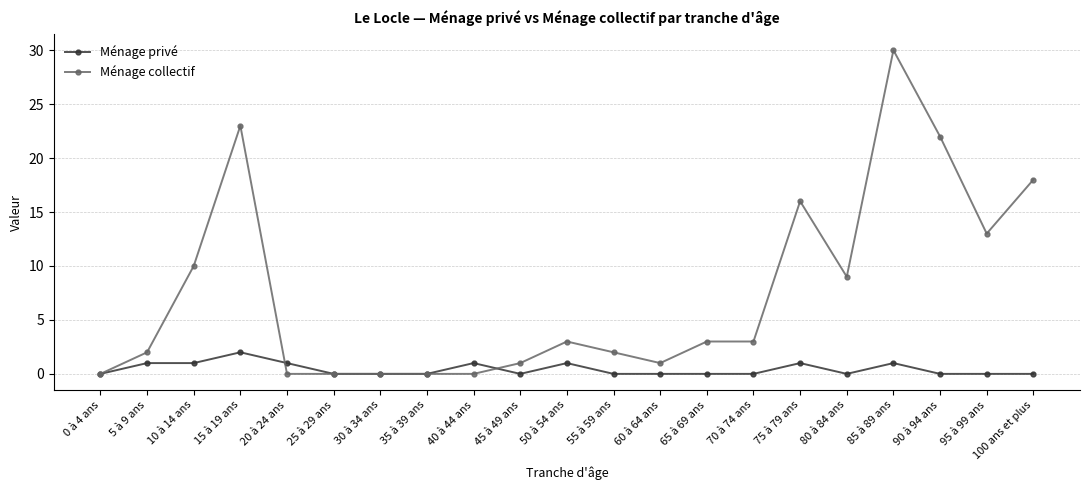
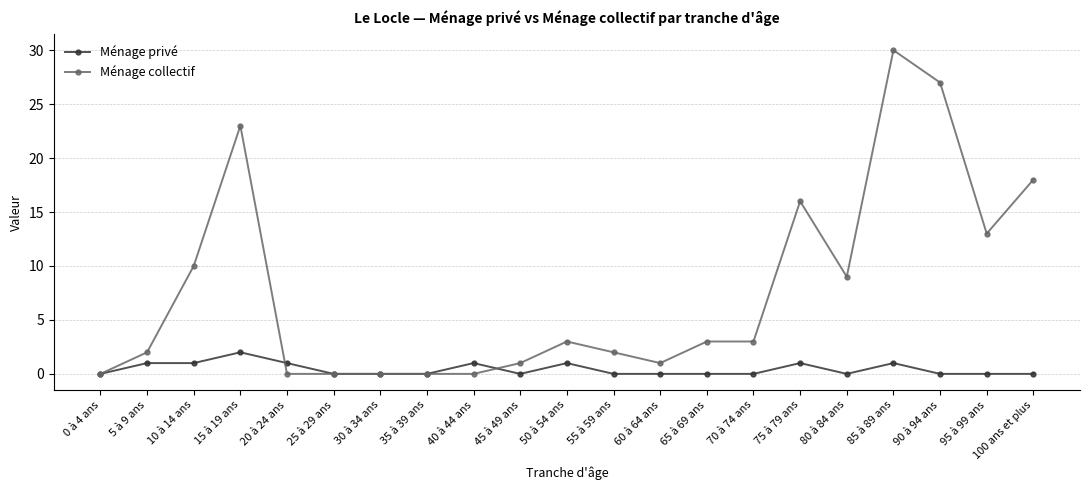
  {
    "Ménage privé": {
      "5 à 9 ans": 1,
      "10 à 14 ans": 1,
      "15 à 19 ans": 2,
      "20 à 24 ans": 1,
      "40 à 44 ans": 1,
      "45 à 49 ans": 0,
      "50 à 54 ans": 1,
      "55 à 59 ans": 0,
      "60 à 64 ans": 0,
      "65 à 69 ans": 0,
      "70 à 74 ans": 0,
      "75 à 79 ans": 1,
      "80 à 84 ans": 0,
      "85 à 89 ans": 1,
      "90 à 94 ans": 0,
      "95 à 99 ans": 0,
      "100 ans et plus": 0
    },
    "Ménage collectif": {
      "5 à 9 ans": 2,
      "10 à 14 ans": 10,
      "15 à 19 ans": 23,
      "20 à 24 ans": 0,
      "40 à 44 ans": 0,
      "45 à 49 ans": 1,
      "50 à 54 ans": 3,
      "55 à 59 ans": 2,
      "60 à 64 ans": 1,
      "65 à 69 ans": 3,
      "70 à 74 ans": 3,
      "75 à 79 ans": 16,
      "80 à 84 ans": 9,
      "85 à 89 ans": 30,
-     "90 à 94 ans": 22,
+     "90 à 94 ans": 27,
      "95 à 99 ans": 13,
      "100 ans et plus": 18
    }
  }
